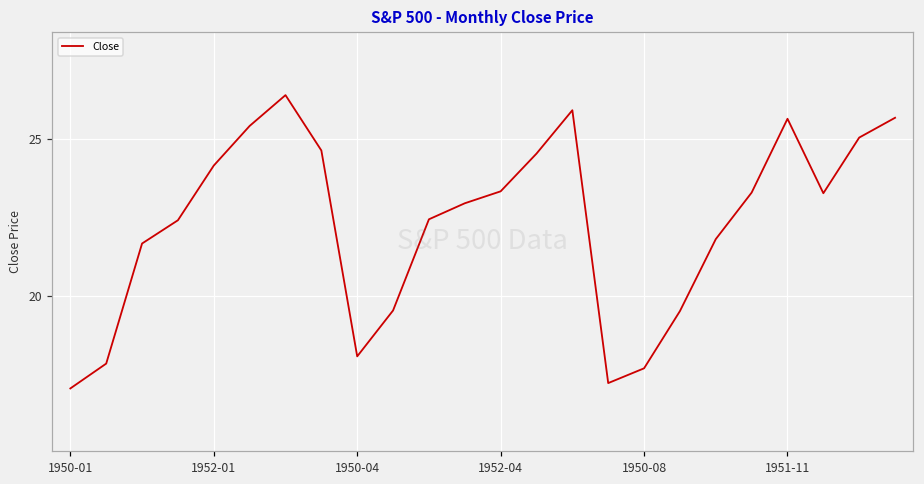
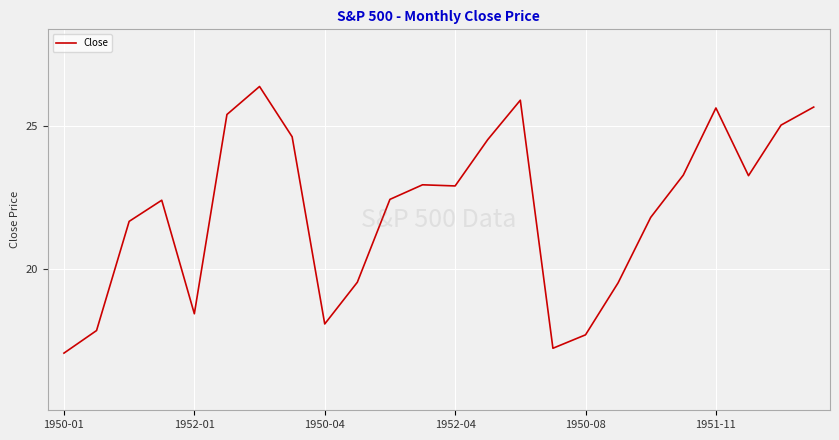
  {
    "1950-01": 17.0,
-   "1952-01": 24.1,
+   "1952-01": 18.4,
    "1950-04": 18.1,
-   "1952-04": 23.3,
+   "1952-04": 22.9,
    "1950-08": 17.7,
    "1951-11": 25.6
  }
